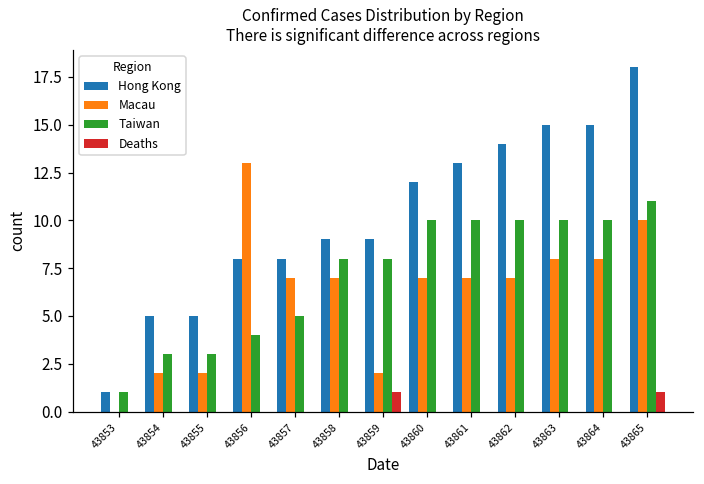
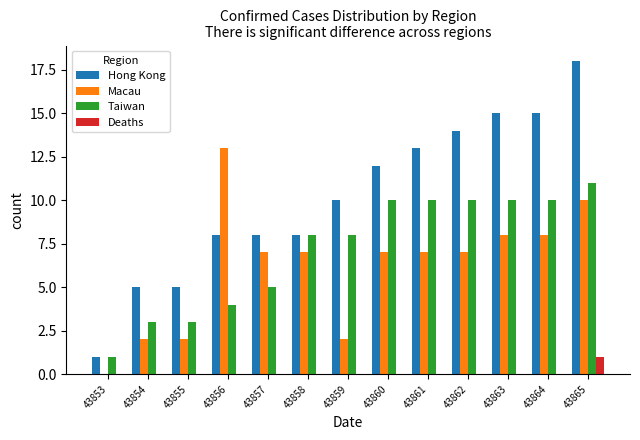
  {
    "Hong Kong": {
      "43853": 1,
      "43854": 5,
      "43855": 5,
      "43856": 8,
      "43857": 8,
-     "43858": 9,
-     "43859": 9,
+     "43858": 8,
+     "43859": 10,
      "43860": 12,
      "43861": 13,
      "43862": 14,
      "43863": 15,
      "43864": 15,
      "43865": 18
    },
    "Macau": {
      "43853": 0,
      "43854": 2,
      "43855": 2,
      "43856": 13,
      "43857": 7,
      "43858": 7,
      "43859": 2,
      "43860": 7,
      "43861": 7,
      "43862": 7,
      "43863": 8,
      "43864": 8,
      "43865": 10
    },
    "Taiwan": {
      "43853": 1,
      "43854": 3,
      "43855": 3,
      "43856": 4,
      "43857": 5,
      "43858": 8,
      "43859": 8,
      "43860": 10,
      "43861": 10,
      "43862": 10,
      "43863": 10,
      "43864": 10,
      "43865": 11
    },
    "Deaths": {
      "43853": 0,
      "43854": 0,
      "43855": 0,
      "43856": 0,
      "43857": 0,
      "43858": 0,
-     "43859": 1,
+     "43859": 0,
      "43860": 0,
      "43861": 0,
      "43862": 0,
      "43863": 0,
      "43864": 0,
      "43865": 1
    }
  }
